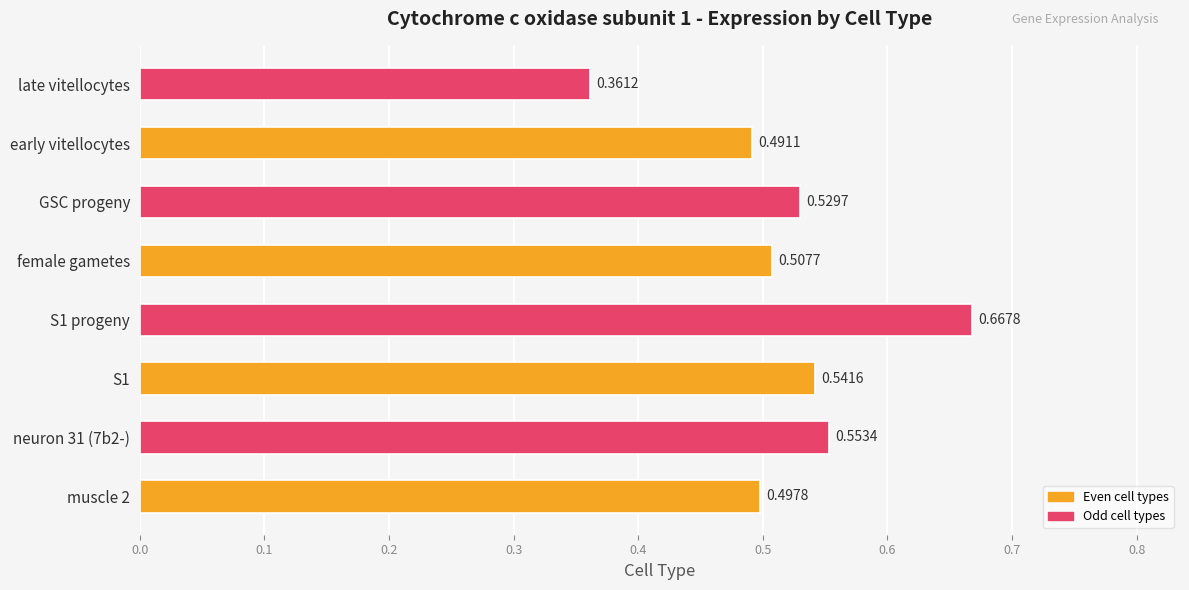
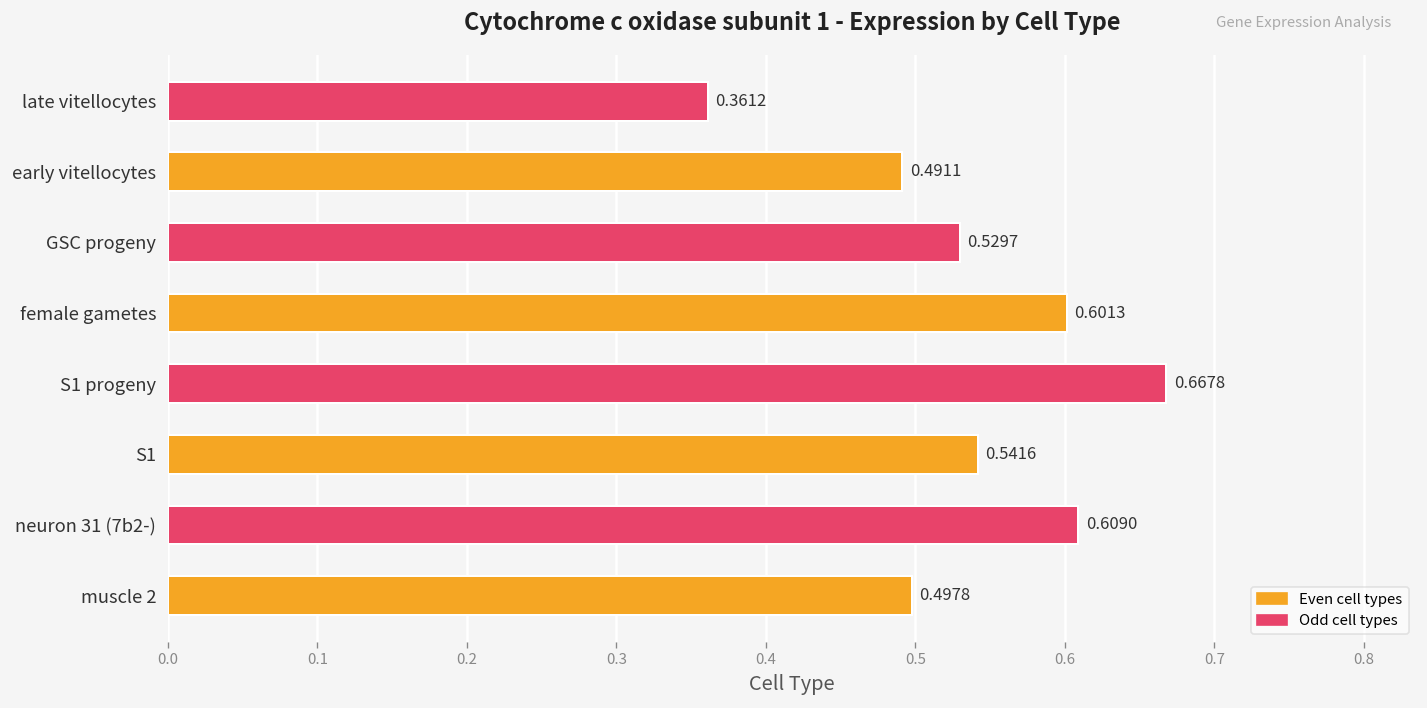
  {
    "late vitellocytes": 0.3612,
    "early vitellocytes": 0.4911,
    "GSC progeny": 0.5297,
-   "female gametes": 0.5077,
+   "female gametes": 0.6013,
    "S1 progeny": 0.6678,
    "S1": 0.5416,
-   "neuron 31 (7b2-)": 0.5534,
+   "neuron 31 (7b2-)": 0.6090,
    "muscle 2": 0.4978
  }
